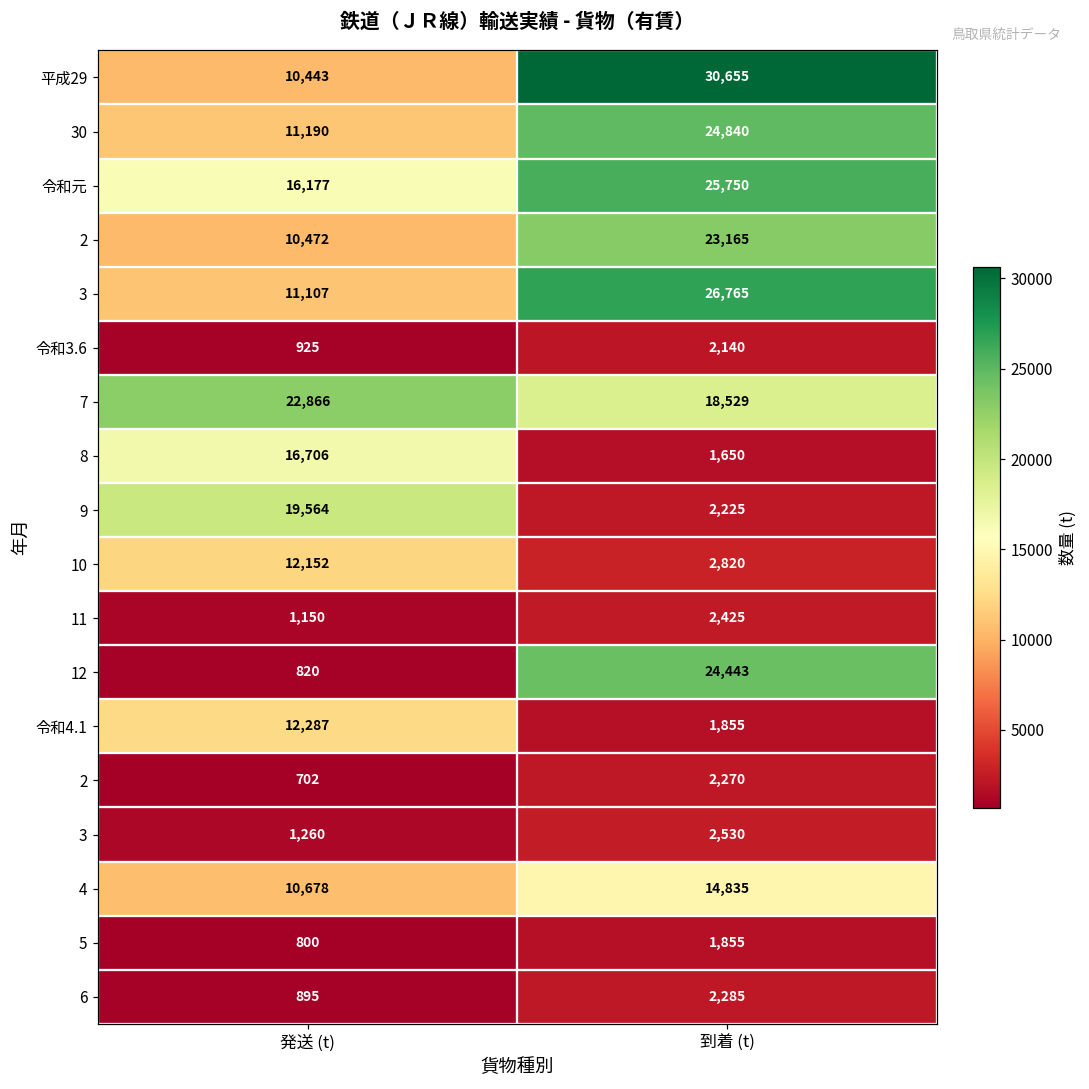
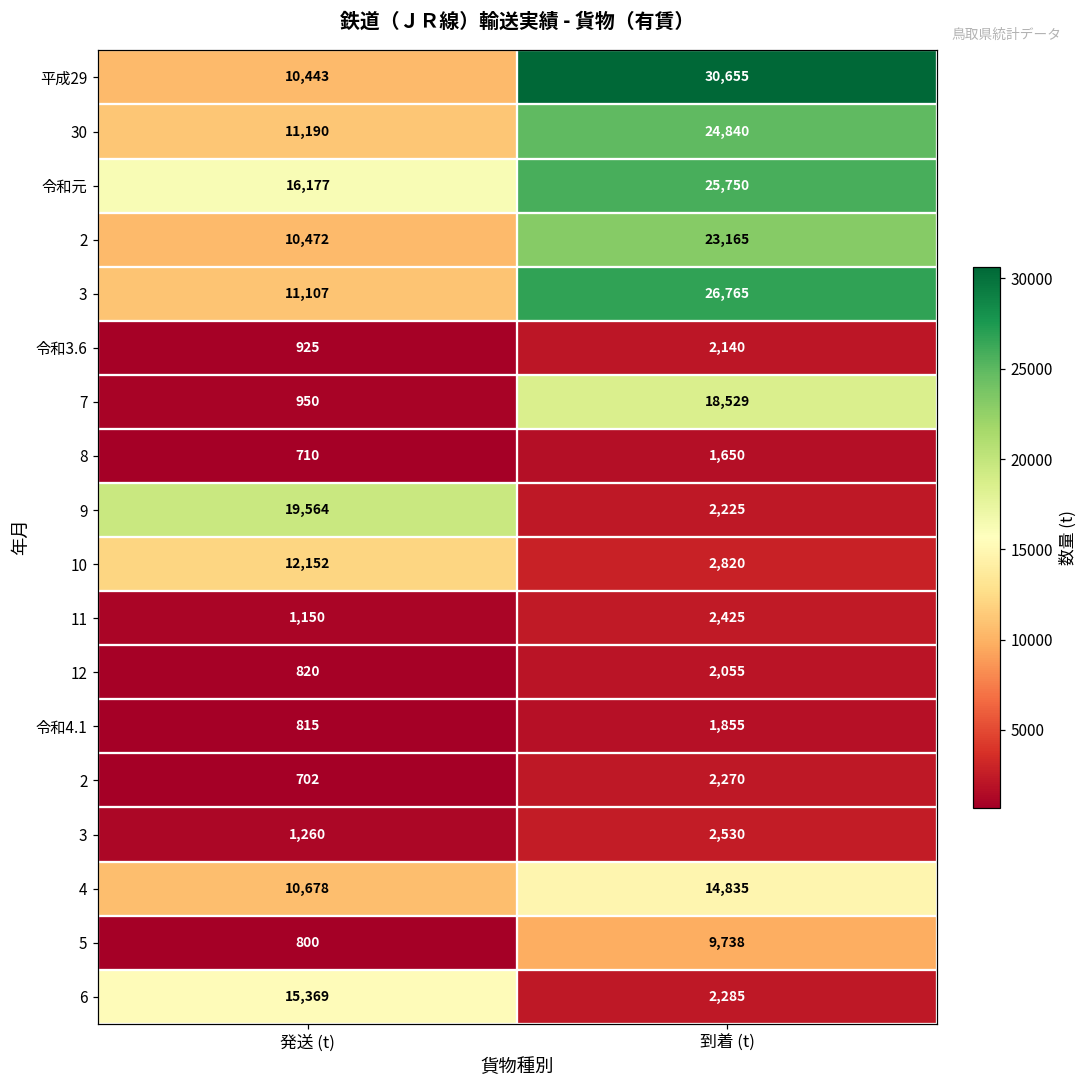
  {
    "平成29": {
      "発送 (t)": "10,443",
      "到着 (t)": "30,655"
    },
    "30": {
      "発送 (t)": "11,190",
      "到着 (t)": "24,840"
    },
    "令和元": {
      "発送 (t)": "16,177",
      "到着 (t)": "25,750"
    },
    "令和3.6": {
      "発送 (t)": "925",
      "到着 (t)": "2,140"
    },
    "7": {
-     "発送 (t)": "22,866",
+     "発送 (t)": "950",
      "到着 (t)": "18,529"
    },
    "8": {
-     "発送 (t)": "16,706",
+     "発送 (t)": "710",
      "到着 (t)": "1,650"
    },
    "9": {
      "発送 (t)": "19,564",
      "到着 (t)": "2,225"
    },
    "10": {
      "発送 (t)": "12,152",
      "到着 (t)": "2,820"
    },
    "11": {
      "発送 (t)": "1,150",
      "到着 (t)": "2,425"
    },
    "12": {
      "発送 (t)": "820",
-     "到着 (t)": "24,443"
+     "到着 (t)": "2,055"
    },
    "令和4.1": {
-     "発送 (t)": "12,287",
+     "発送 (t)": "815",
      "到着 (t)": "1,855"
    },
    "4": {
      "発送 (t)": "10,678",
      "到着 (t)": "14,835"
    },
    "5": {
      "発送 (t)": "800",
-     "到着 (t)": "1,855"
+     "到着 (t)": "9,738"
    },
    "6": {
-     "発送 (t)": "895",
+     "発送 (t)": "15,369",
      "到着 (t)": "2,285"
    }
  }
